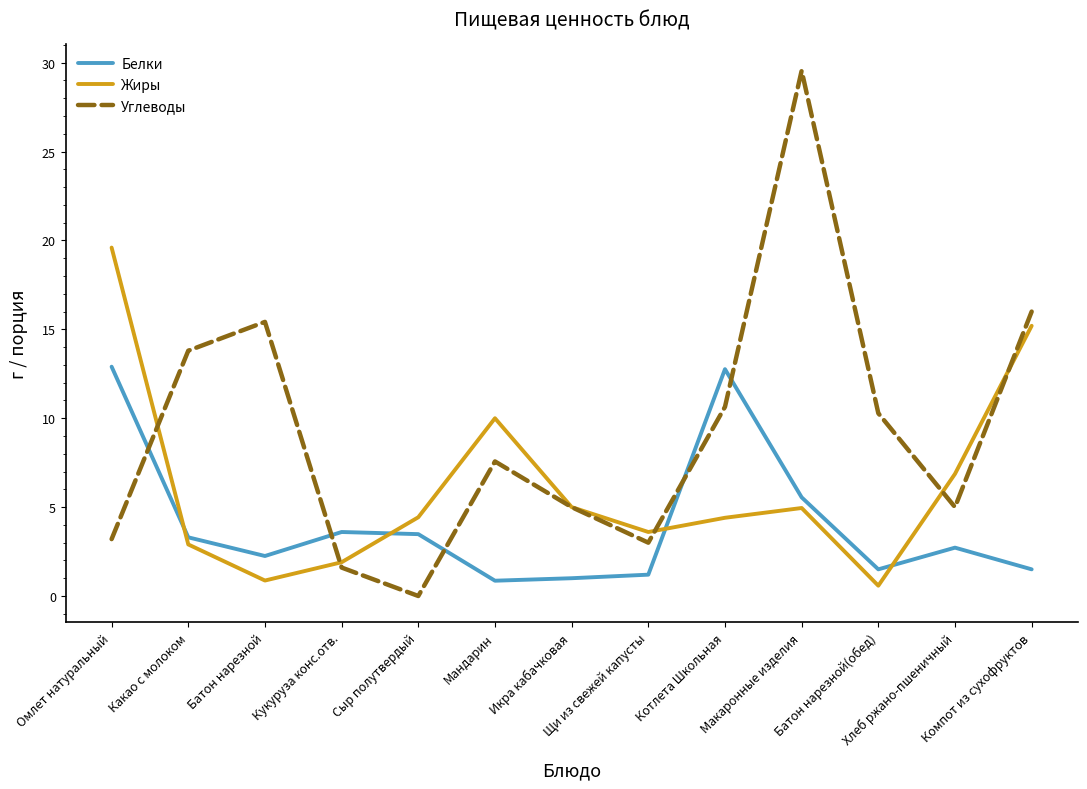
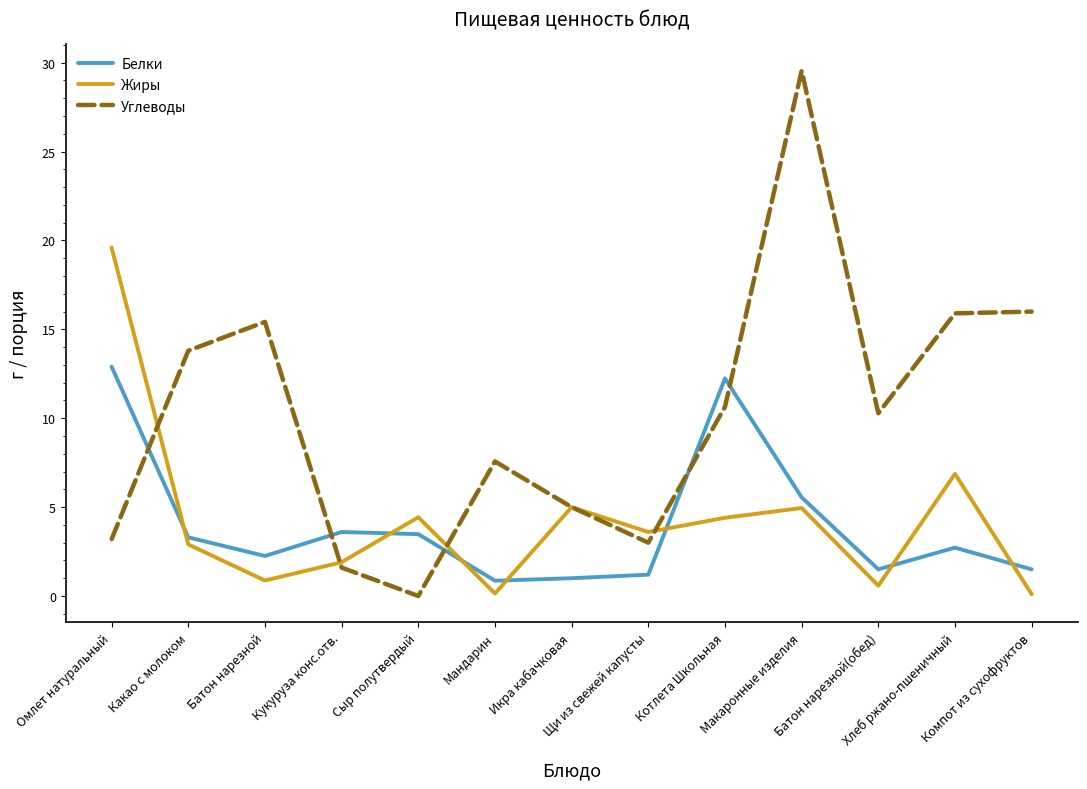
  {
    "Белки": {
      "Омлет натуральный": 12.9,
      "Какао с молоком": 3.3,
      "Батон нарезной": 2.3,
      "Кукуруза конс.отв.": 3.6,
      "Сыр полутвердый": 3.5,
      "Мандарин": 0.9,
      "Икра кабачковая": 1.0,
      "Щи из свежей капусты": 1.2,
-     "Котлета Школьная": 12.8,
+     "Котлета Школьная": 12.2,
      "Макаронные изделия": 5.6,
      "Батон нарезной(обед)": 1.5,
      "Хлеб ржано-пшеничный": 2.7,
      "Компот из сухофруктов": 1.5
    },
    "Жиры": {
      "Омлет натуральный": 19.6,
      "Какао с молоком": 2.9,
      "Батон нарезной": 0.9,
      "Кукуруза конс.отв.": 1.9,
      "Сыр полутвердый": 4.4,
-     "Мандарин": 10.0,
+     "Мандарин": 0.1,
      "Щи из свежей капусты": 3.6,
      "Котлета Школьная": 4.4,
      "Макаронные изделия": 5.0,
      "Батон нарезной(обед)": 0.6,
      "Хлеб ржано-пшеничный": 6.9,
-     "Компот из сухофруктов": 15.2
+     "Компот из сухофруктов": 0.1
    },
    "Углеводы": {
      "Омлет натуральный": 3.2,
      "Какао с молоком": 13.8,
      "Батон нарезной": 15.4,
      "Кукуруза конс.отв.": 1.6,
      "Сыр полутвердый": 0.0,
      "Мандарин": 7.6,
      "Щи из свежей капусты": 3.0,
      "Котлета Школьная": 10.6,
      "Макаронные изделия": 29.6,
      "Батон нарезной(обед)": 10.3,
-     "Хлеб ржано-пшеничный": 5.0,
+     "Хлеб ржано-пшеничный": 15.9,
      "Компот из сухофруктов": 16.0
    }
  }
